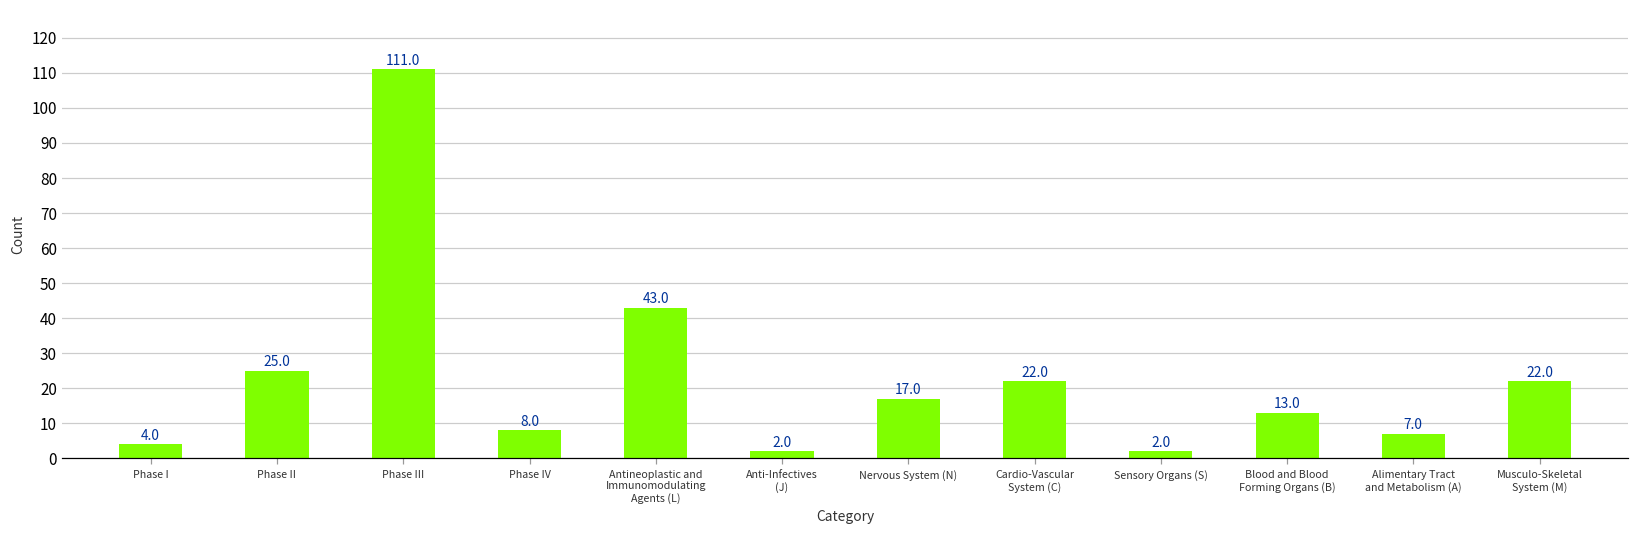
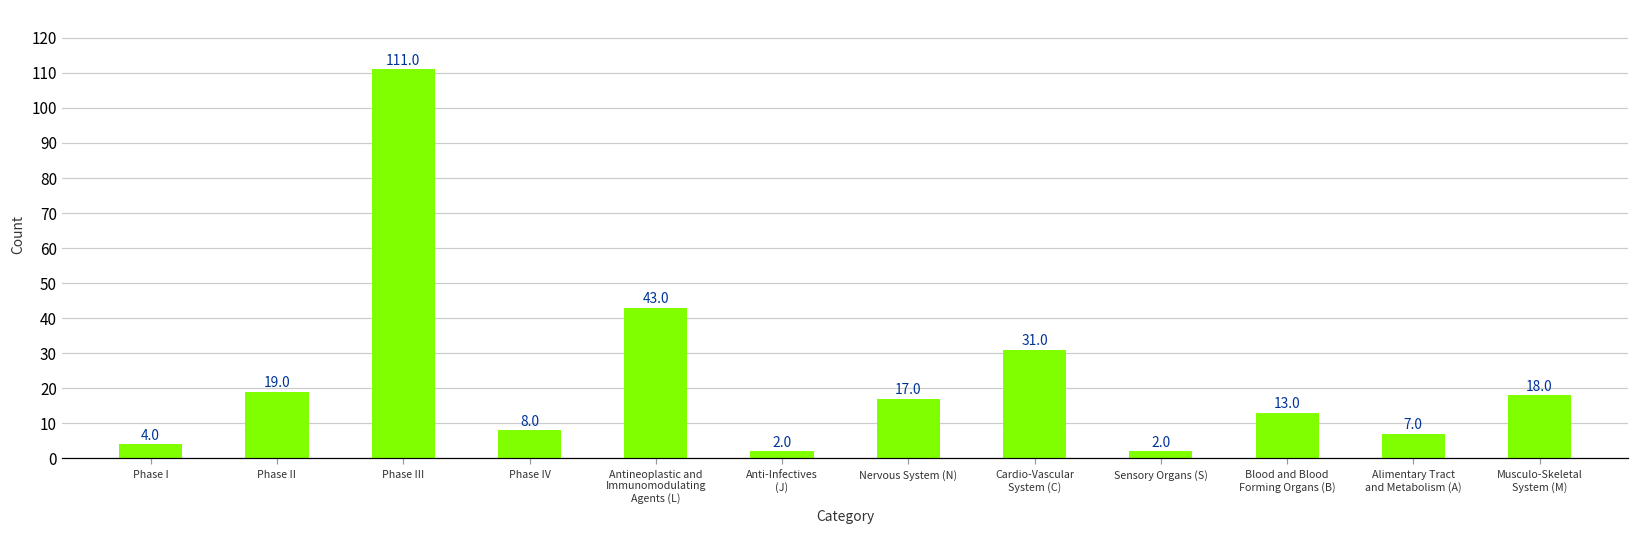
  {
    "Phase I": 4.0,
-   "Phase II": 25.0,
+   "Phase II": 19.0,
    "Phase III": 111.0,
    "Phase IV": 8.0,
    "Antineoplastic and Immunomodulating Agents (L)": 43.0,
    "Anti-Infectives (J)": 2.0,
    "Nervous System (N)": 17.0,
-   "Cardio-Vascular System (C)": 22.0,
+   "Cardio-Vascular System (C)": 31.0,
    "Sensory Organs (S)": 2.0,
    "Blood and Blood Forming Organs (B)": 13.0,
    "Alimentary Tract and Metabolism (A)": 7.0,
-   "Musculo-Skeletal System (M)": 22.0
+   "Musculo-Skeletal System (M)": 18.0
  }
